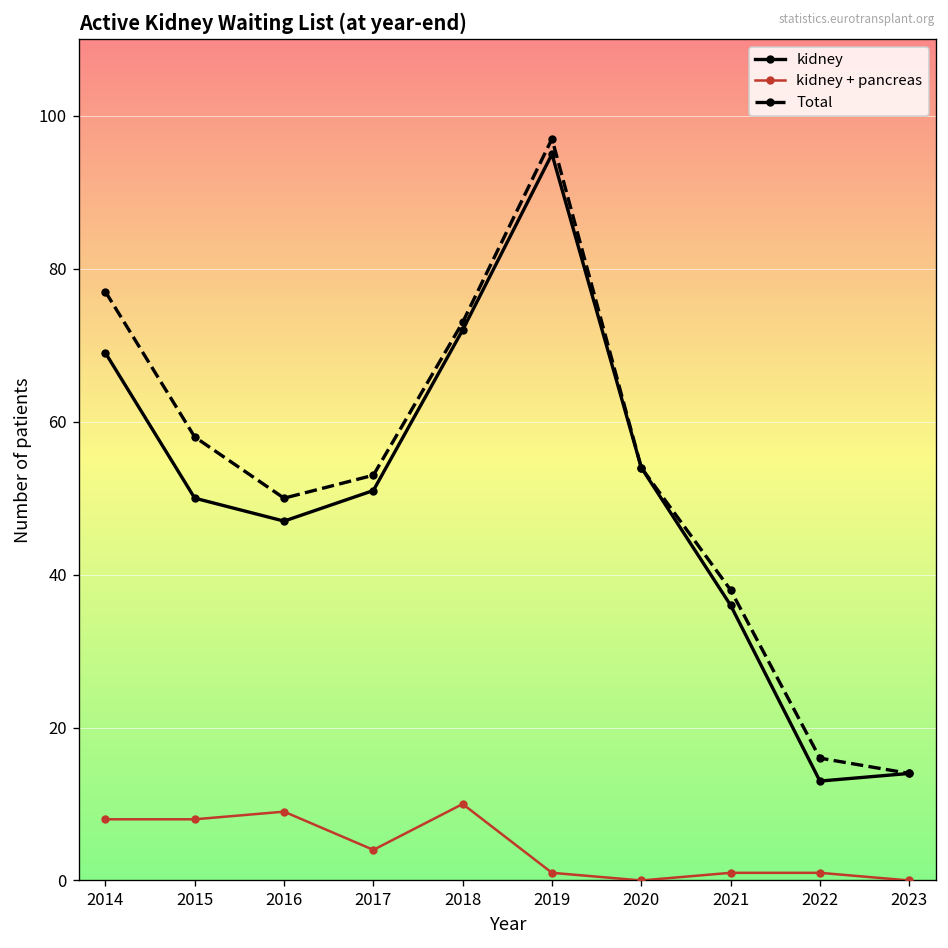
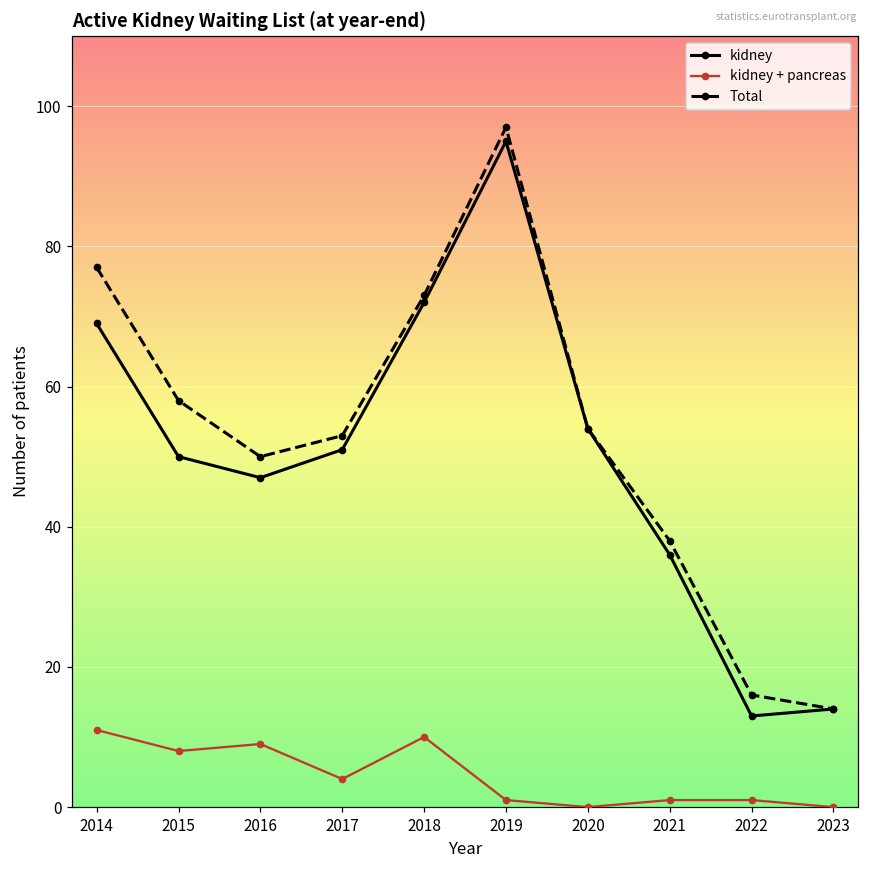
  {
    "kidney + pancreas": {
-     "2014": 8,
+     "2014": 11,
      "2015": 8,
      "2016": 9,
      "2017": 4,
      "2018": 10,
      "2019": 1,
      "2020": 0,
      "2021": 1,
      "2022": 1,
      "2023": 0
    }
  }
